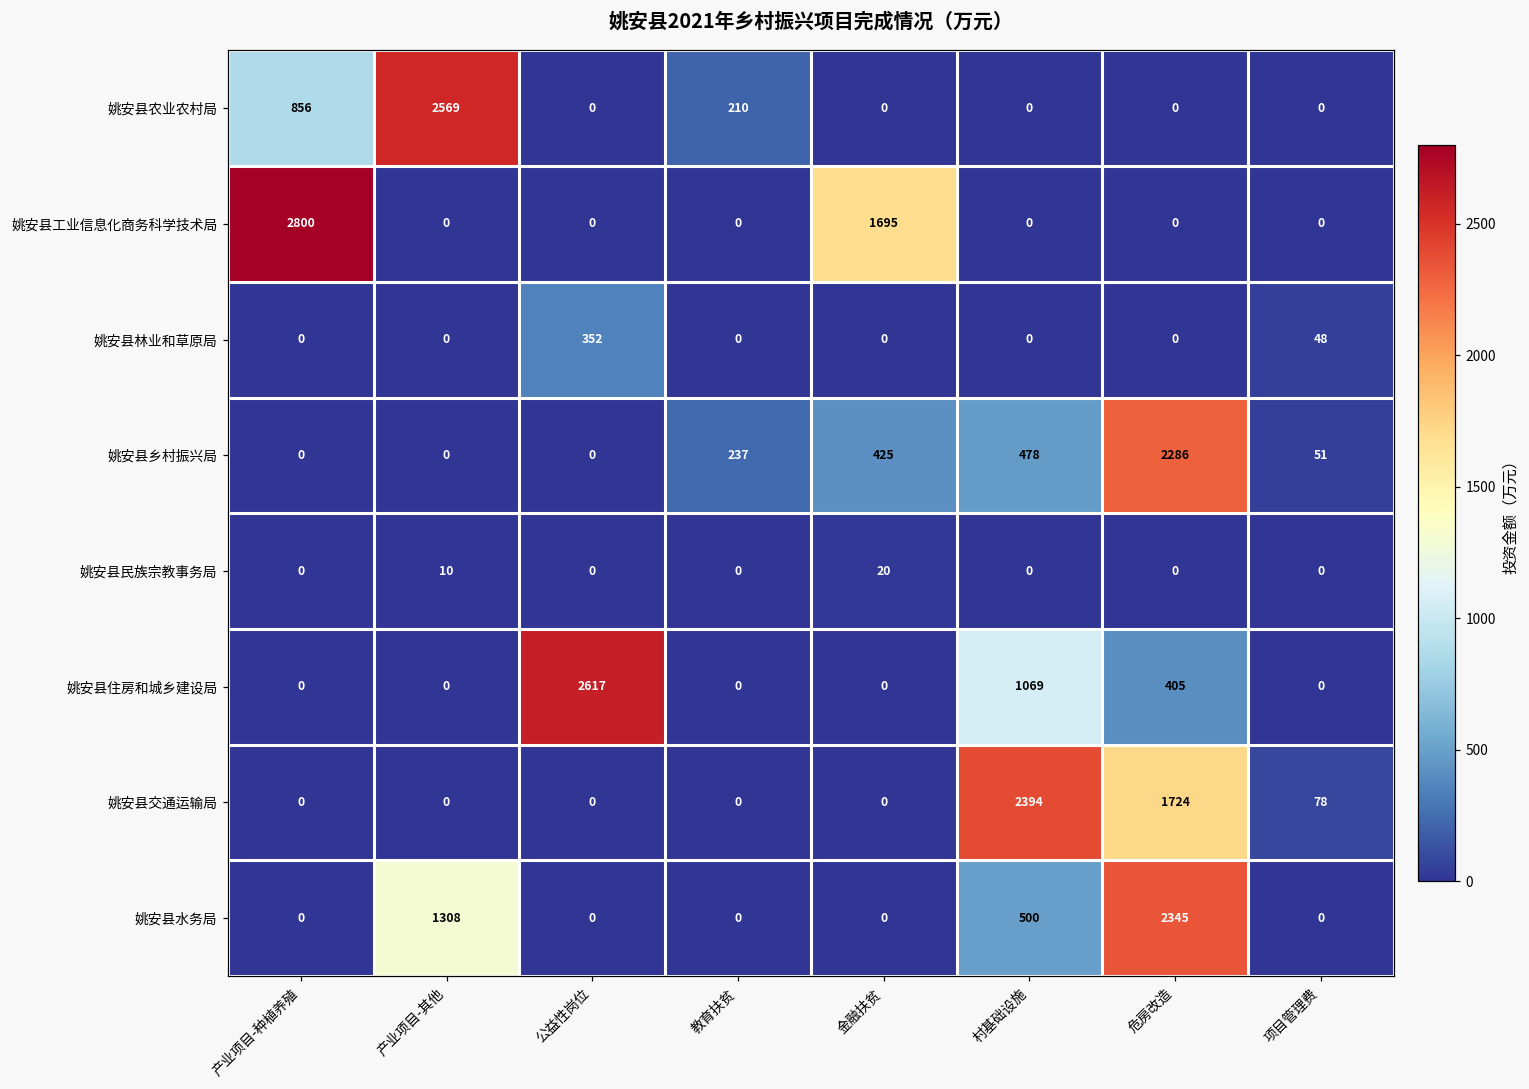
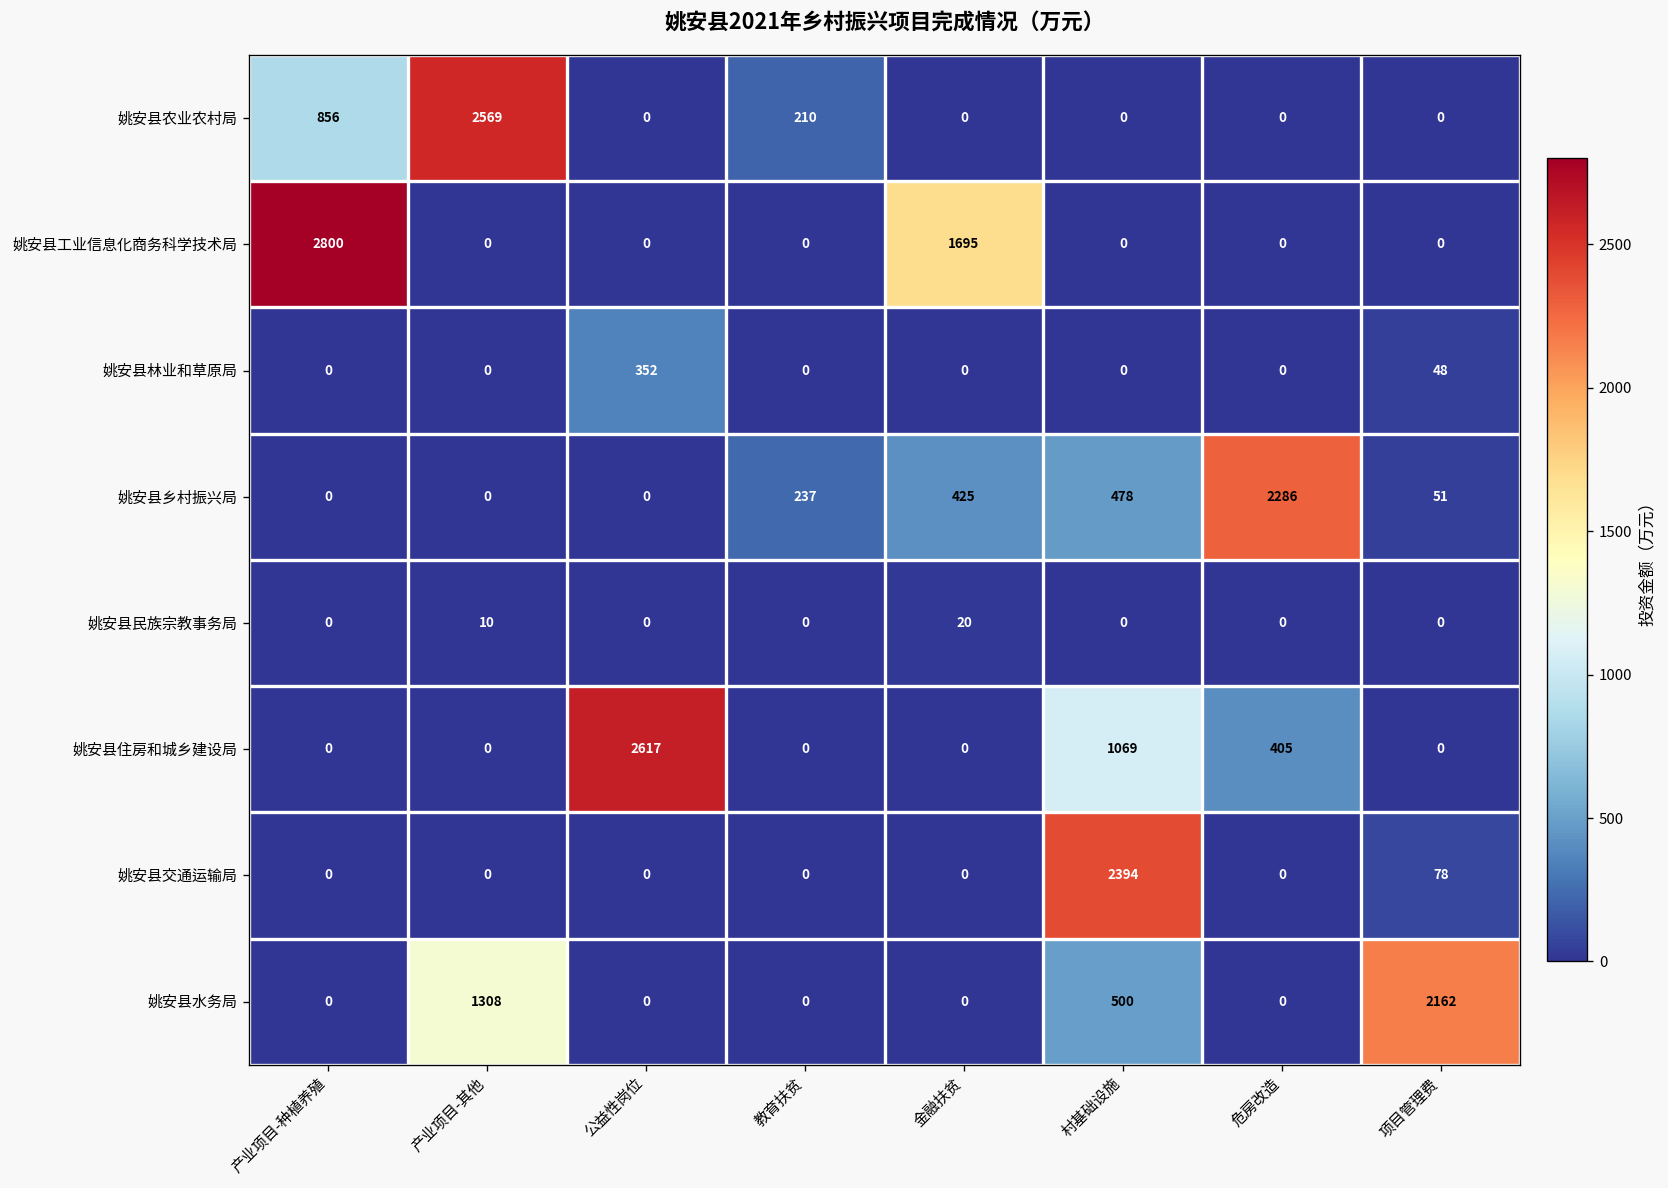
  {
    "姚安县农业农村局": {
      "产业项目-种植养殖": 856,
      "产业项目-其他": 2569,
      "公益性岗位": 0,
      "教育扶贫": 210,
      "金融扶贫": 0,
      "村基础设施": 0,
      "危房改造": 0,
      "项目管理费": 0
    },
    "姚安县工业信息化商务科学技术局": {
      "产业项目-种植养殖": 2800,
      "产业项目-其他": 0,
      "公益性岗位": 0,
      "教育扶贫": 0,
      "金融扶贫": 1695,
      "村基础设施": 0,
      "危房改造": 0,
      "项目管理费": 0
    },
    "姚安县林业和草原局": {
      "产业项目-种植养殖": 0,
      "产业项目-其他": 0,
      "公益性岗位": 352,
      "教育扶贫": 0,
      "金融扶贫": 0,
      "村基础设施": 0,
      "危房改造": 0,
      "项目管理费": 48
    },
    "姚安县乡村振兴局": {
      "产业项目-种植养殖": 0,
      "产业项目-其他": 0,
      "公益性岗位": 0,
      "教育扶贫": 237,
      "金融扶贫": 425,
      "村基础设施": 478,
      "危房改造": 2286,
      "项目管理费": 51
    },
    "姚安县民族宗教事务局": {
      "产业项目-种植养殖": 0,
      "产业项目-其他": 10,
      "公益性岗位": 0,
      "教育扶贫": 0,
      "金融扶贫": 20,
      "村基础设施": 0,
      "危房改造": 0,
      "项目管理费": 0
    },
    "姚安县住房和城乡建设局": {
      "产业项目-种植养殖": 0,
      "产业项目-其他": 0,
      "公益性岗位": 2617,
      "教育扶贫": 0,
      "金融扶贫": 0,
      "村基础设施": 1069,
      "危房改造": 405,
      "项目管理费": 0
    },
    "姚安县交通运输局": {
      "产业项目-种植养殖": 0,
      "产业项目-其他": 0,
      "公益性岗位": 0,
      "教育扶贫": 0,
      "金融扶贫": 0,
      "村基础设施": 2394,
-     "危房改造": 1724,
+     "危房改造": 0,
      "项目管理费": 78
    },
    "姚安县水务局": {
      "产业项目-种植养殖": 0,
      "产业项目-其他": 1308,
      "公益性岗位": 0,
      "教育扶贫": 0,
      "金融扶贫": 0,
      "村基础设施": 500,
-     "危房改造": 2345,
-     "项目管理费": 0
+     "危房改造": 0,
+     "项目管理费": 2162
    }
  }
